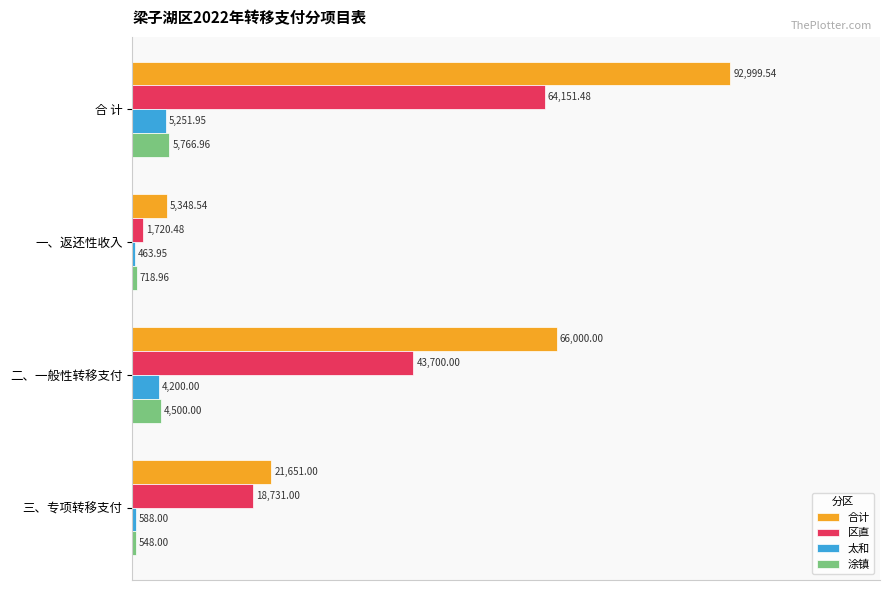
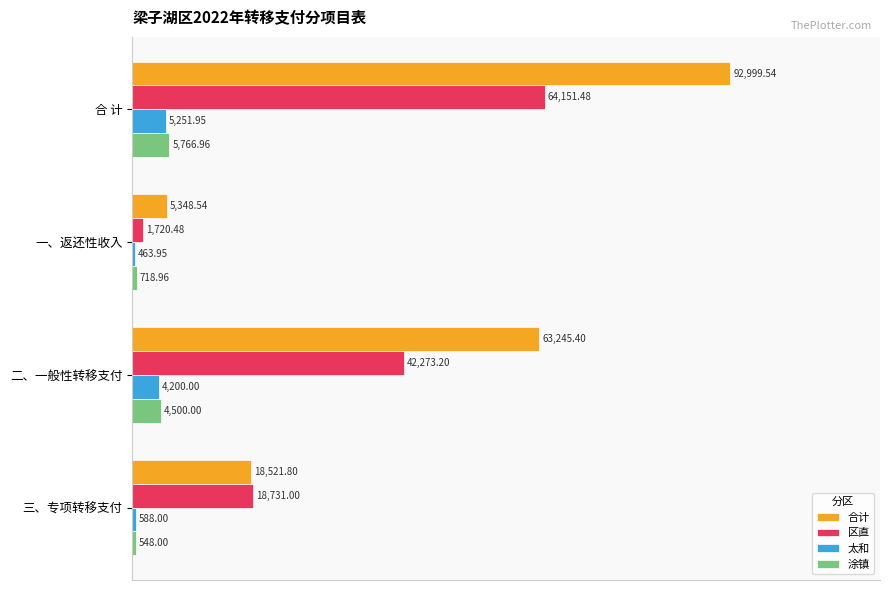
  {
    "合计": {
-     "二、一般性转移支付": "66,000.00",
-     "三、专项转移支付": "21,651.00"
+     "二、一般性转移支付": "63,245.40",
+     "三、专项转移支付": "18,521.80"
    },
    "区直": {
-     "二、一般性转移支付": "43,700.00"
+     "二、一般性转移支付": "42,273.20"
    }
  }
